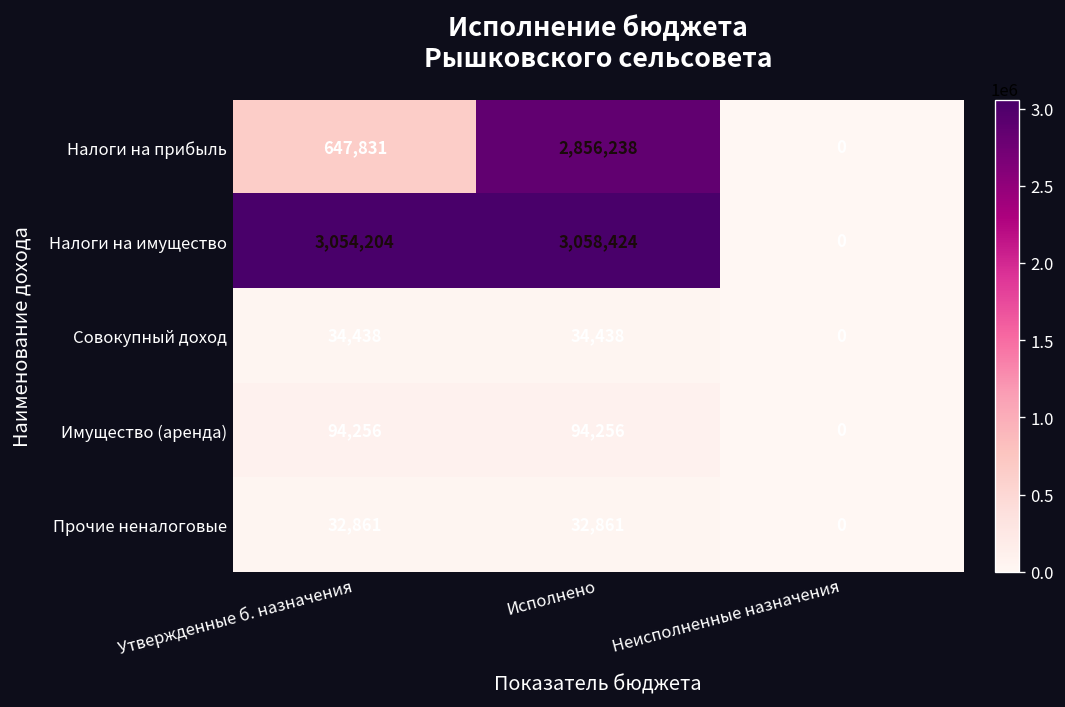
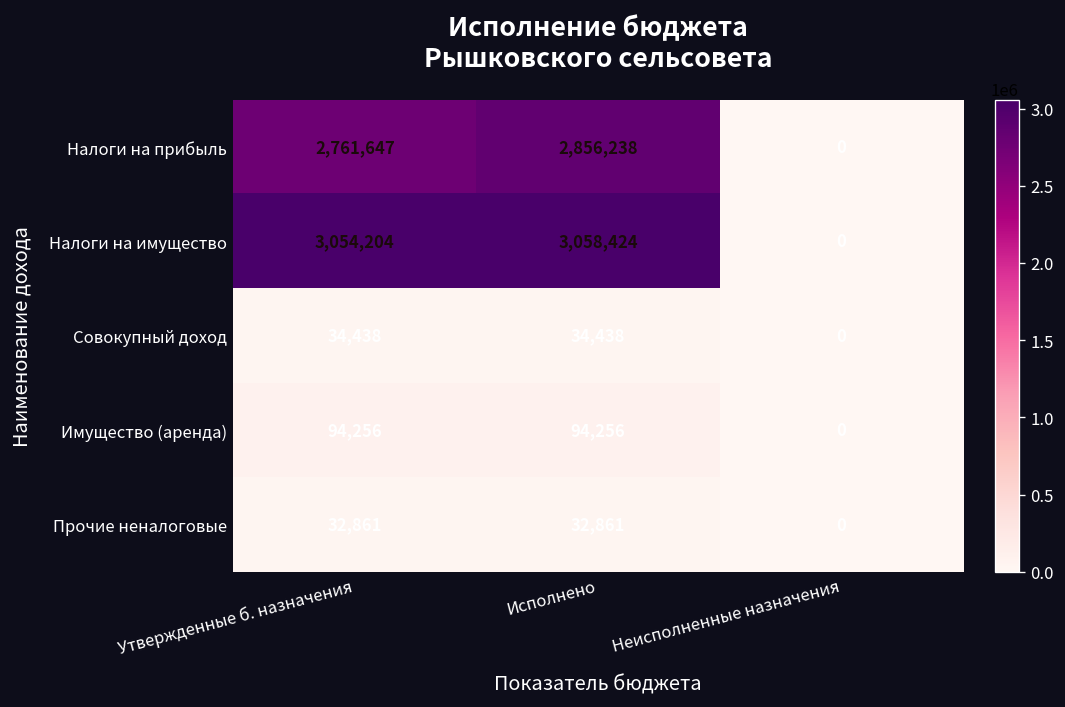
  {
    "Налоги на прибыль": {
-     "Утвержденные б. назначения": "647,831",
+     "Утвержденные б. назначения": "2,761,647",
      "Исполнено": "2,856,238"
    },
    "Налоги на имущество": {
      "Утвержденные б. назначения": "3,054,204",
      "Исполнено": "3,058,424"
    }
  }
